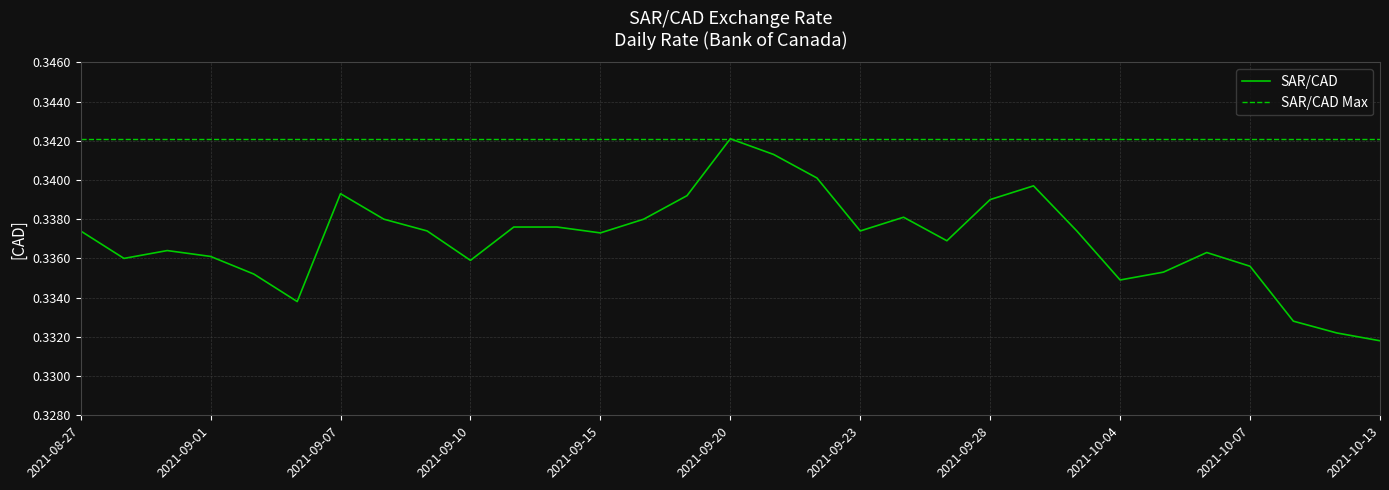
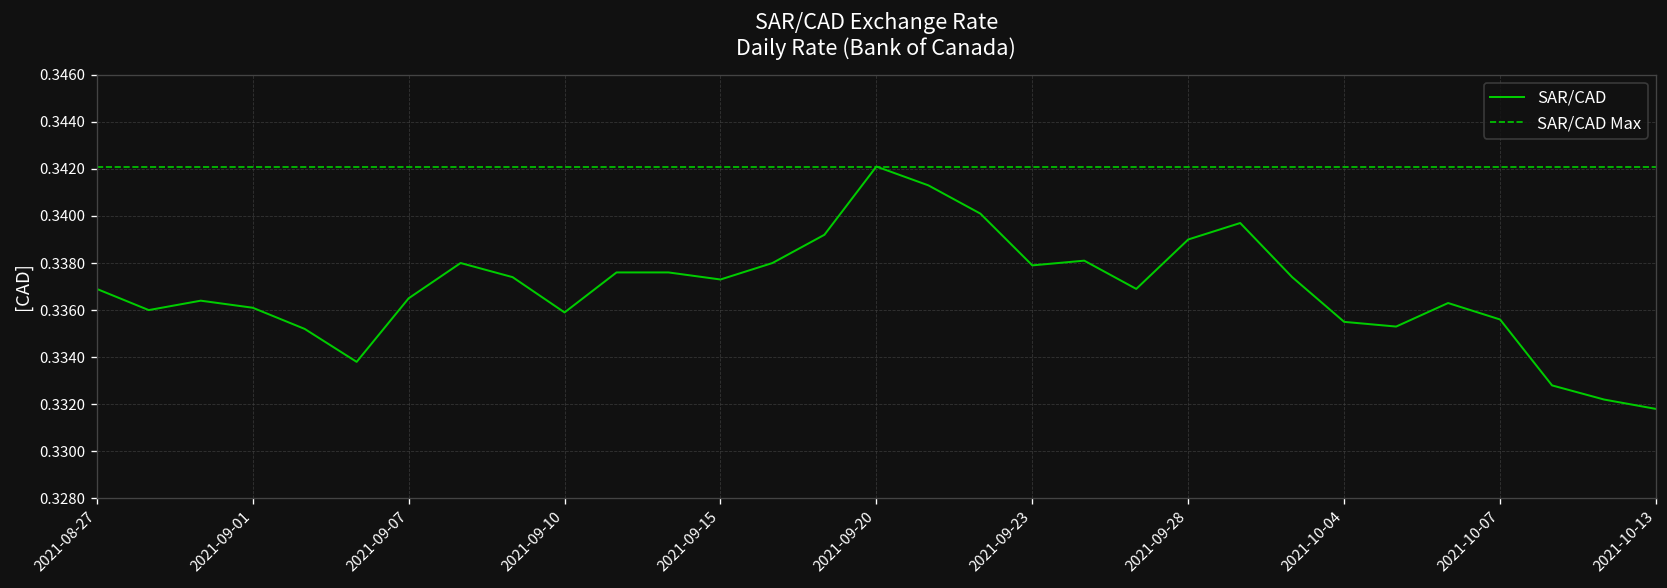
  {
-   "2021-08-27": 0.3374,
+   "2021-08-27": 0.3369,
    "2021-09-01": 0.3361,
-   "2021-09-07": 0.3393,
+   "2021-09-07": 0.3365,
    "2021-09-10": 0.3359,
    "2021-09-15": 0.3373,
    "2021-09-20": 0.3421,
-   "2021-09-23": 0.3374,
+   "2021-09-23": 0.3379,
    "2021-09-28": 0.3390,
-   "2021-10-04": 0.3349,
+   "2021-10-04": 0.3355,
    "2021-10-07": 0.3356,
    "2021-10-13": 0.3318
  }
